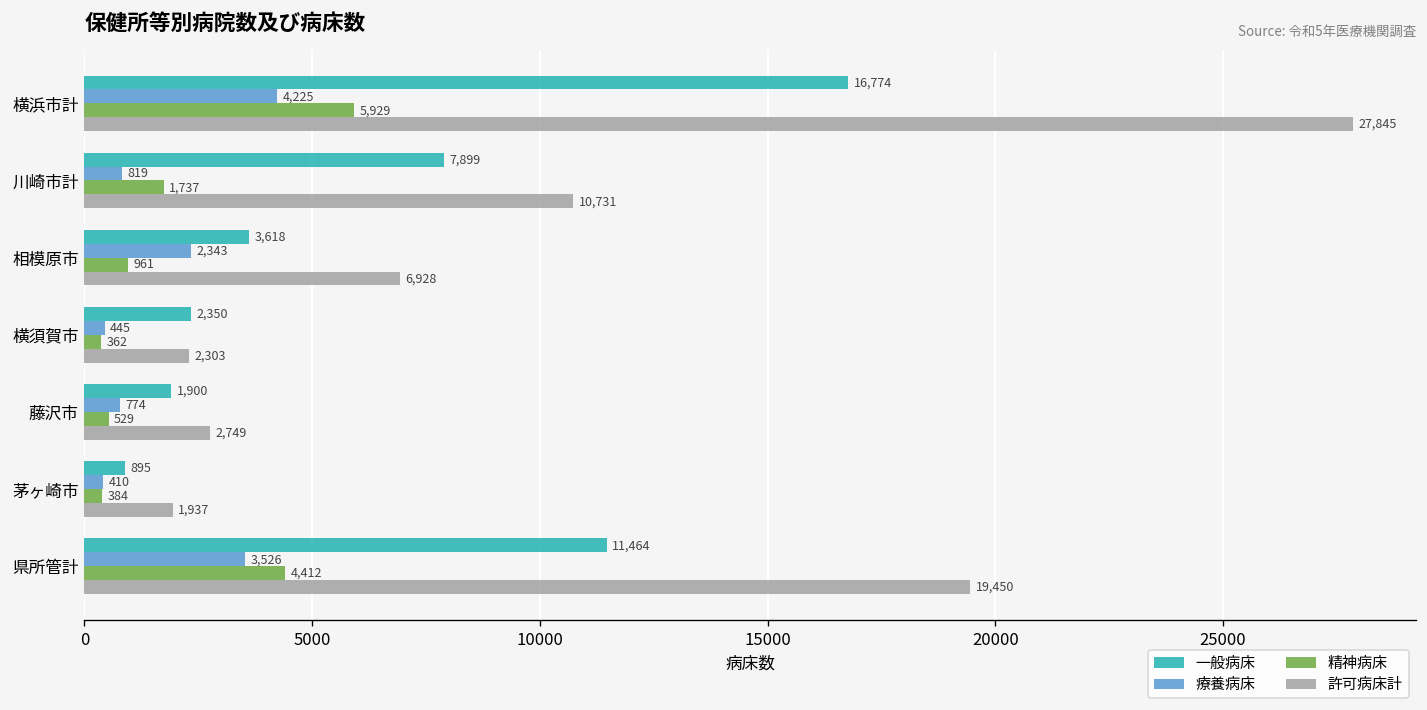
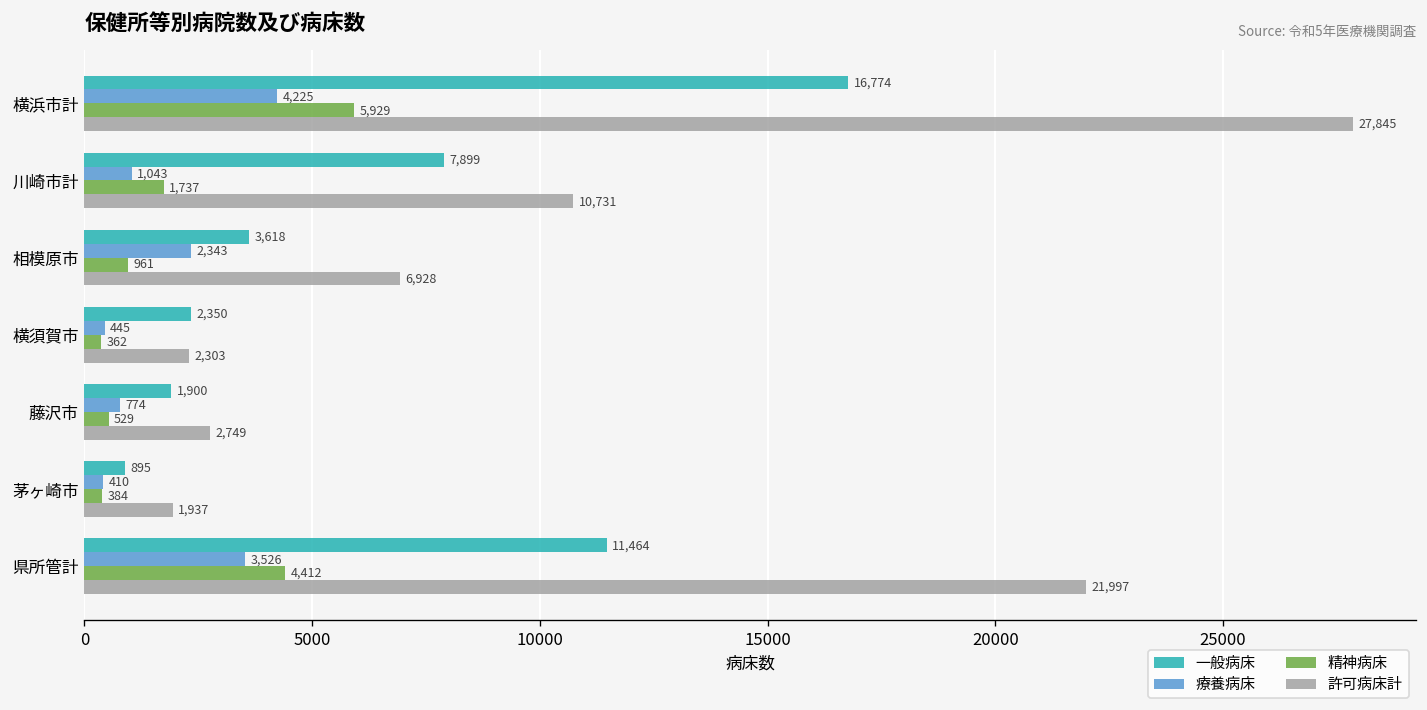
  {
    "一般病床": {
      "横浜市計": "16,774",
      "川崎市計": "7,899",
      "相模原市": "3,618",
      "横須賀市": "2,350",
      "藤沢市": "1,900",
      "茅ヶ崎市": "895",
      "県所管計": "11,464"
    },
    "療養病床": {
      "横浜市計": "4,225",
-     "川崎市計": "819",
+     "川崎市計": "1,043",
      "相模原市": "2,343",
      "横須賀市": "445",
      "藤沢市": "774",
      "茅ヶ崎市": "410",
      "県所管計": "3,526"
    },
    "精神病床": {
      "横浜市計": "5,929",
      "川崎市計": "1,737",
      "相模原市": "961",
      "横須賀市": "362",
      "藤沢市": "529",
      "茅ヶ崎市": "384",
      "県所管計": "4,412"
    },
    "許可病床計": {
      "横浜市計": "27,845",
      "川崎市計": "10,731",
      "相模原市": "6,928",
      "横須賀市": "2,303",
      "藤沢市": "2,749",
      "茅ヶ崎市": "1,937",
-     "県所管計": "19,450"
+     "県所管計": "21,997"
    }
  }
